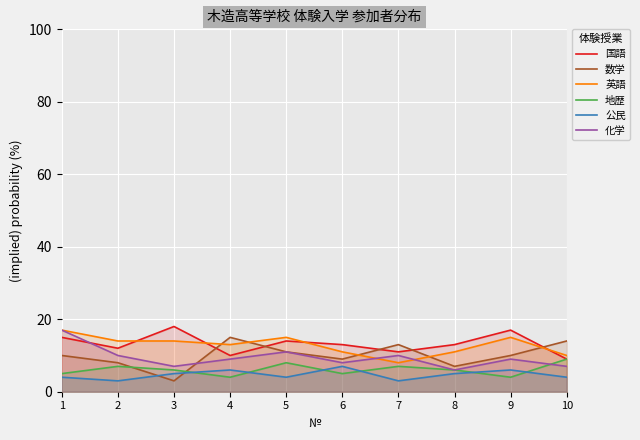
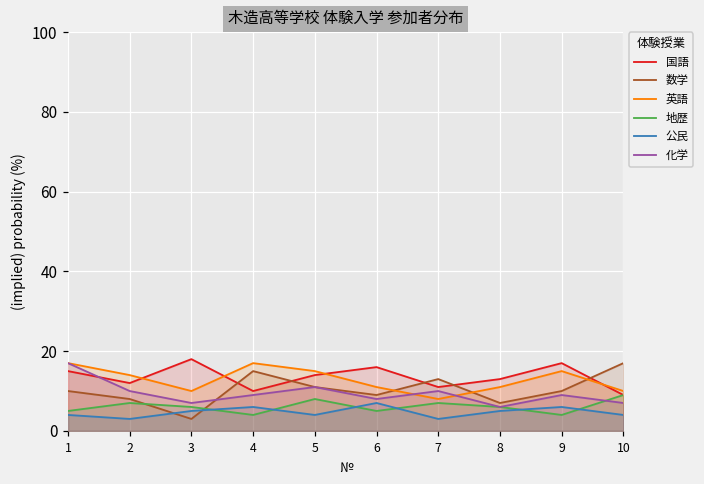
  {
    "国語": {
      "1": 15,
      "2": 12,
      "3": 18,
      "4": 10,
      "5": 14,
-     "6": 13,
+     "6": 16,
      "7": 11,
      "8": 13,
      "9": 17
    },
    "数学": {
      "1": 10,
      "2": 8,
      "3": 3,
      "4": 15,
      "6": 9,
      "7": 13,
      "8": 7,
      "9": 10,
-     "10": 14
+     "10": 17
    },
    "英語": {
      "2": 14,
-     "3": 14,
-     "4": 13,
+     "3": 10,
+     "4": 17,
      "5": 15,
      "6": 11,
      "7": 8,
      "8": 11,
      "9": 15,
      "10": 10
    },
    "地歴": {
      "1": 5,
      "2": 7,
      "3": 6,
      "4": 4,
      "5": 8,
      "6": 5,
      "7": 7,
      "9": 4
    },
    "公民": {
      "1": 4,
      "2": 3,
      "3": 5,
      "4": 6,
      "5": 4,
      "6": 7,
      "7": 3,
      "8": 5,
      "9": 6,
      "10": 4
    },
    "化学": {
      "2": 10,
      "3": 7,
      "4": 9,
      "6": 8,
      "7": 10,
      "9": 9,
      "10": 7
    }
  }
